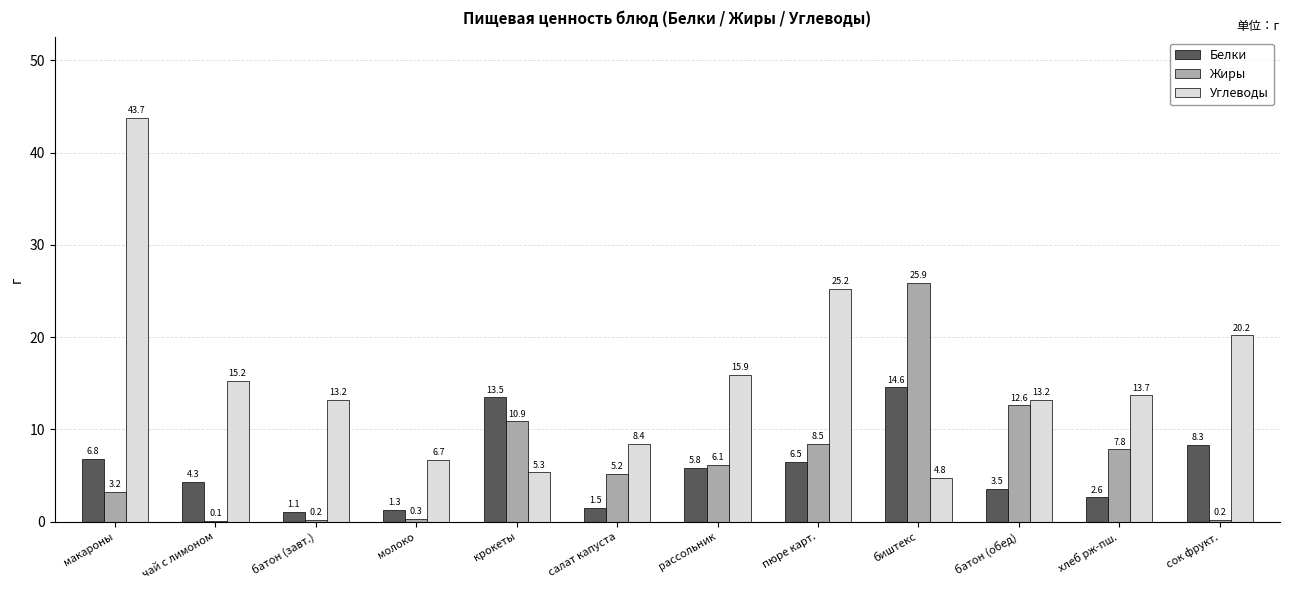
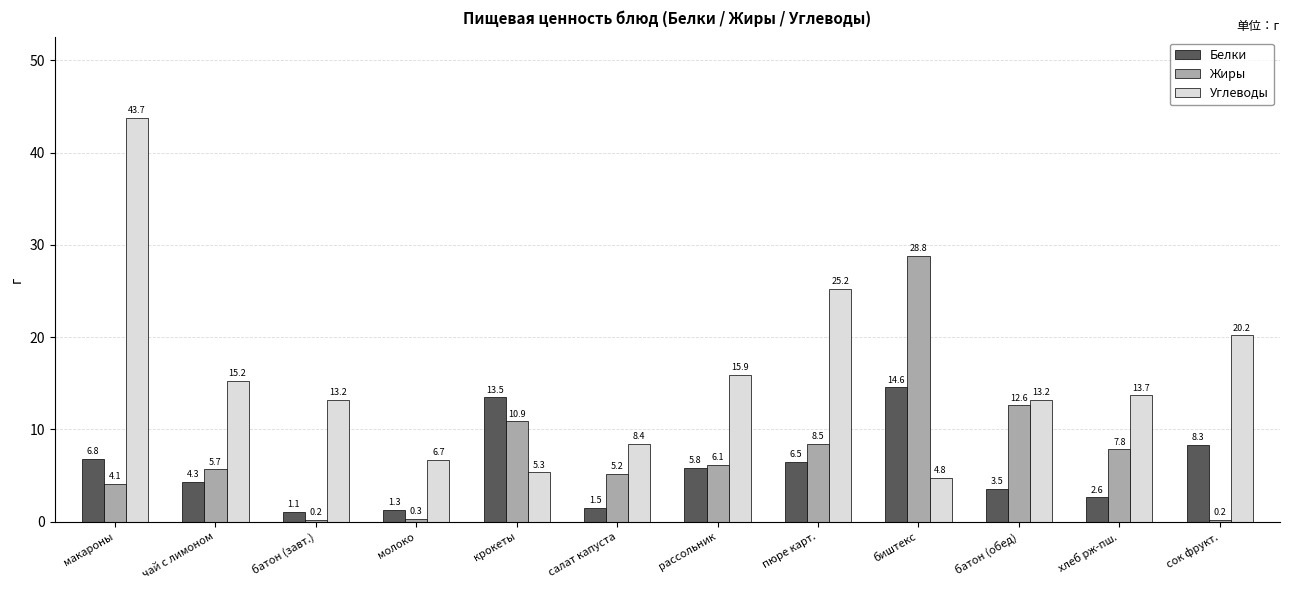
  {
    "Белки": {
      "макароны": 6.8,
      "чай с лимоном": 4.3,
      "батон (завт.)": 1.1,
      "молоко": 1.3,
      "крокеты": 13.5,
      "салат капуста": 1.5,
      "рассольник": 5.8,
      "пюре карт.": 6.5,
      "биштекс": 14.6,
      "батон (обед)": 3.5,
      "хлеб рж-пш.": 2.6,
      "сок фрукт.": 8.3
    },
    "Жиры": {
-     "макароны": 3.2,
-     "чай с лимоном": 0.1,
+     "макароны": 4.1,
+     "чай с лимоном": 5.7,
      "батон (завт.)": 0.2,
      "молоко": 0.3,
      "крокеты": 10.9,
      "салат капуста": 5.2,
      "рассольник": 6.1,
      "пюре карт.": 8.5,
-     "биштекс": 25.9,
+     "биштекс": 28.8,
      "батон (обед)": 12.6,
      "хлеб рж-пш.": 7.8,
      "сок фрукт.": 0.2
    },
    "Углеводы": {
      "макароны": 43.7,
      "чай с лимоном": 15.2,
      "батон (завт.)": 13.2,
      "молоко": 6.7,
      "крокеты": 5.3,
      "салат капуста": 8.4,
      "рассольник": 15.9,
      "пюре карт.": 25.2,
      "биштекс": 4.8,
      "батон (обед)": 13.2,
      "хлеб рж-пш.": 13.7,
      "сок фрукт.": 20.2
    }
  }
